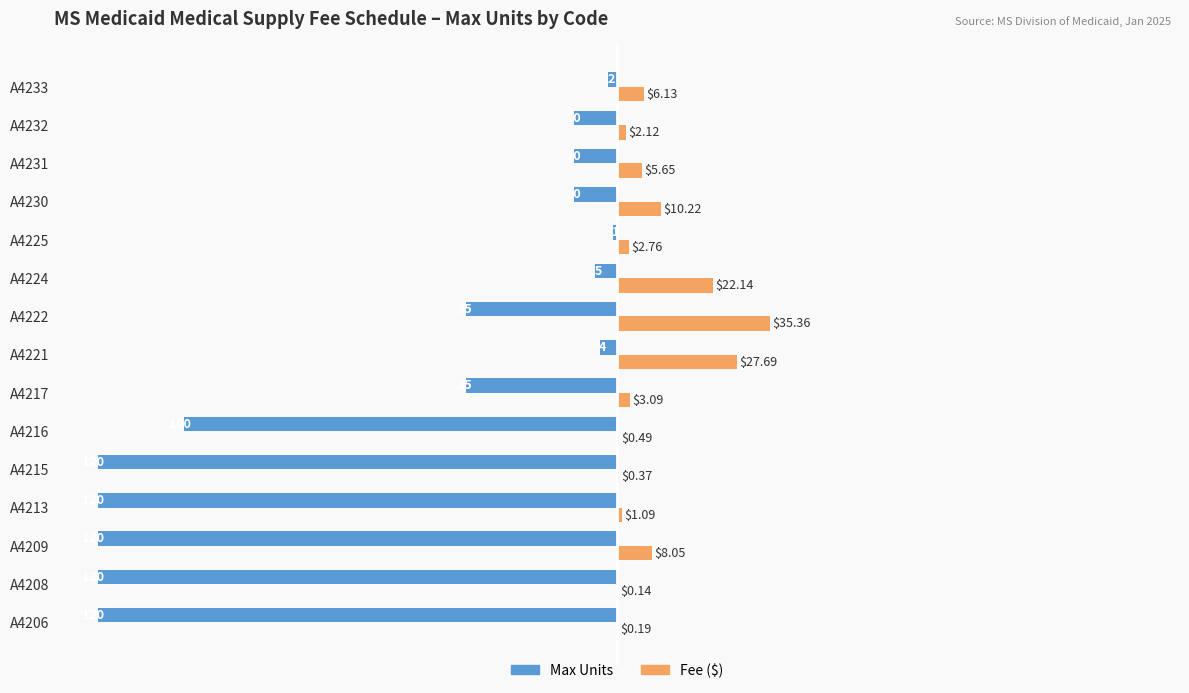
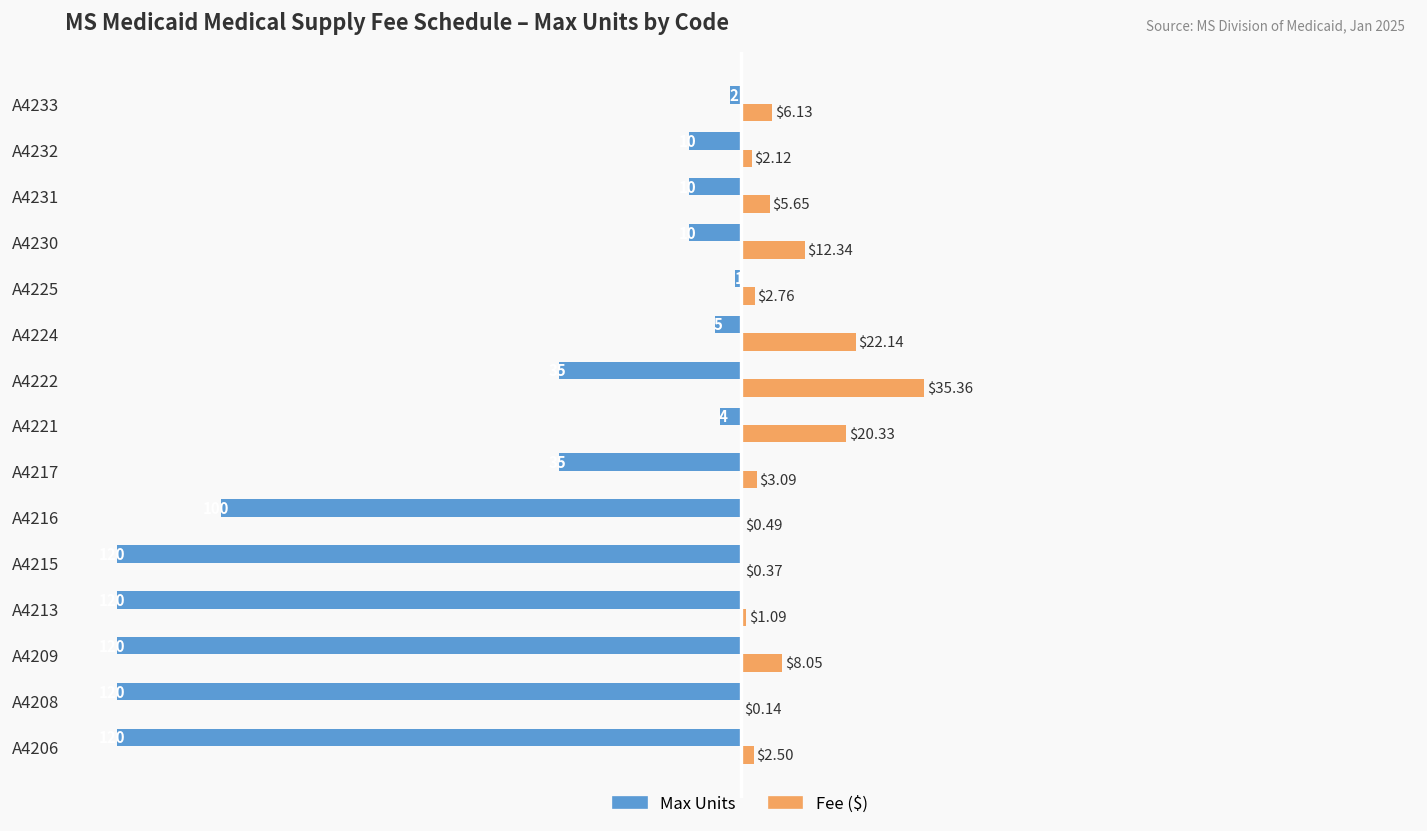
  {
    "Fee ($)": {
      "A4233": "$6.13",
      "A4232": "$2.12",
      "A4231": "$5.65",
-     "A4230": "$10.22",
+     "A4230": "$12.34",
      "A4225": "$2.76",
      "A4224": "$22.14",
      "A4222": "$35.36",
-     "A4221": "$27.69",
+     "A4221": "$20.33",
      "A4217": "$3.09",
      "A4216": "$0.49",
      "A4215": "$0.37",
      "A4213": "$1.09",
      "A4209": "$8.05",
      "A4208": "$0.14",
-     "A4206": "$0.19"
+     "A4206": "$2.50"
    }
  }
